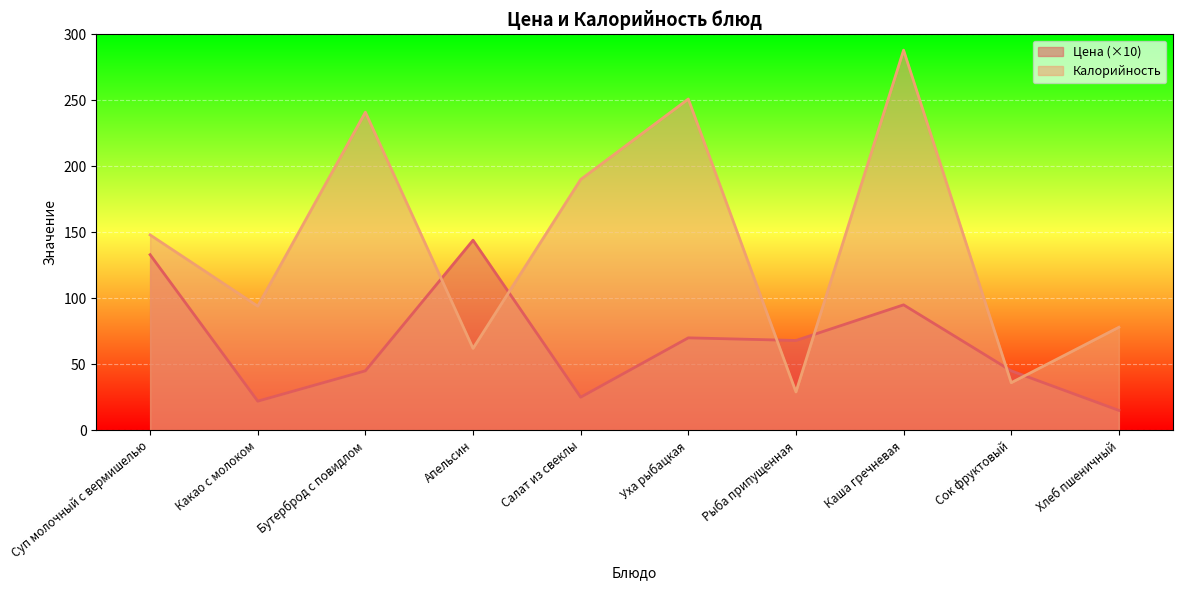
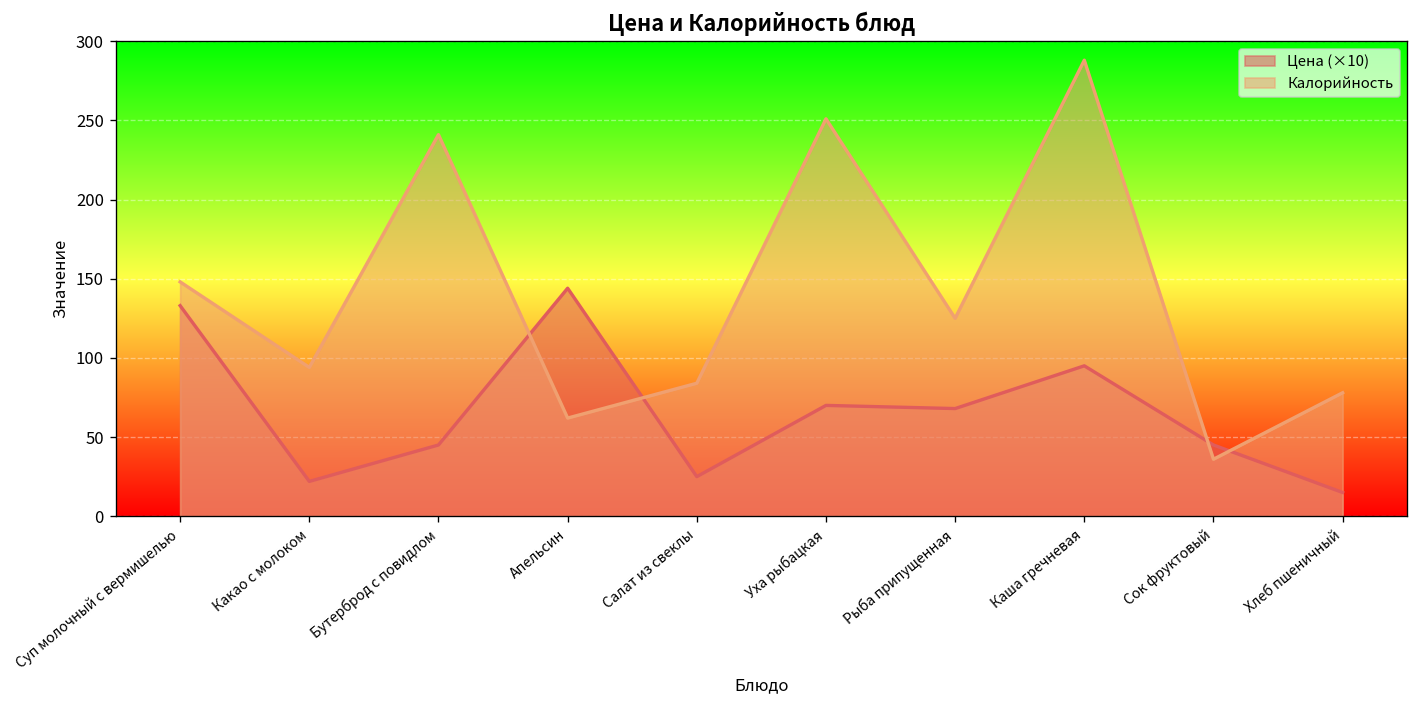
  {
    "Цена (×10)": {
      "Суп молочный с вермишелью": 133,
      "Какао с молоком": 22,
      "Бутерброд с повидлом": 45,
      "Апельсин": 144,
      "Салат из свеклы": 25,
      "Уха рыбацкая": 70,
      "Рыба припущенная": 68,
      "Каша гречневая": 95,
      "Сок фруктовый": 45,
      "Хлеб пшеничный": 15
    },
    "Калорийность": {
      "Суп молочный с вермишелью": 148,
      "Какао с молоком": 94,
      "Бутерброд с повидлом": 241,
      "Апельсин": 62,
-     "Салат из свеклы": 190,
+     "Салат из свеклы": 84,
      "Уха рыбацкая": 251,
-     "Рыба припущенная": 29,
+     "Рыба припущенная": 125,
      "Каша гречневая": 288,
      "Сок фруктовый": 36,
      "Хлеб пшеничный": 78
    }
  }
